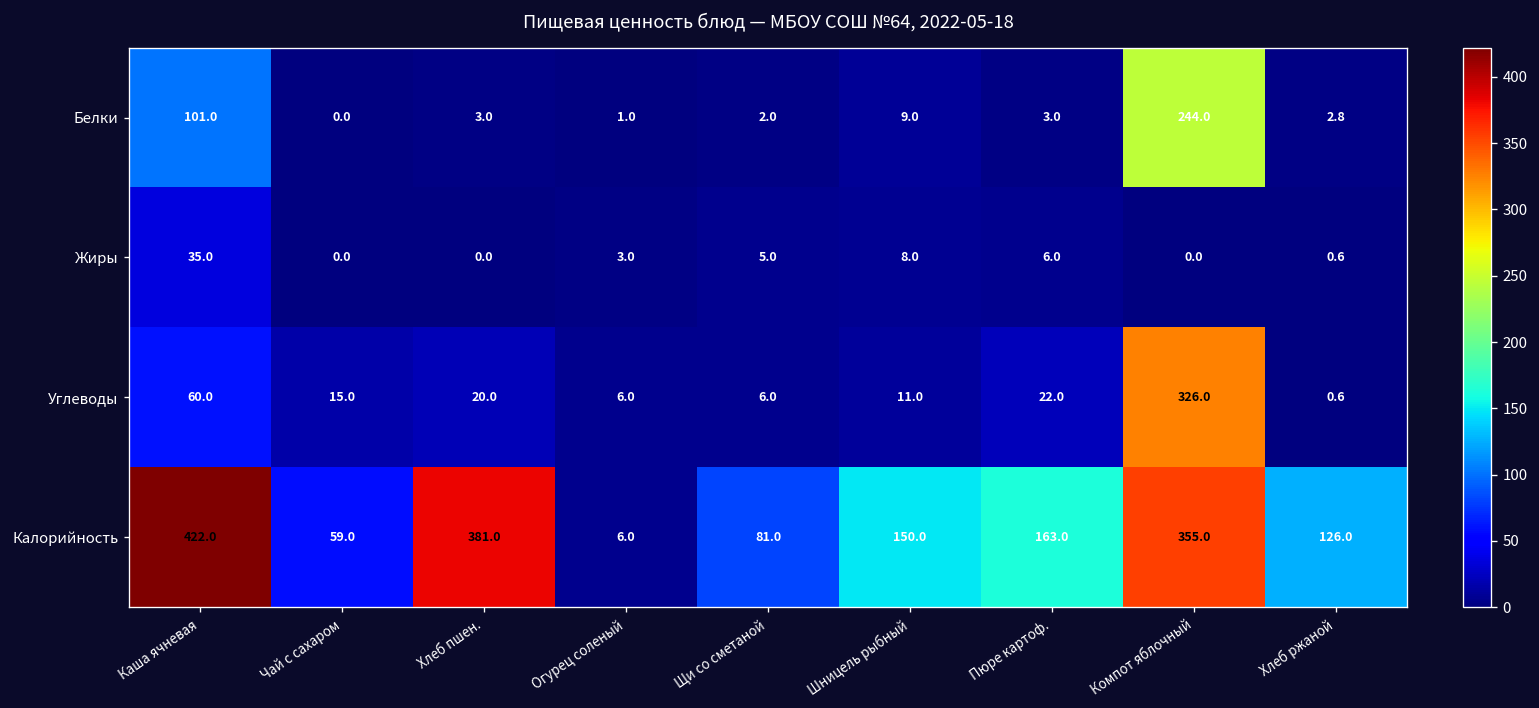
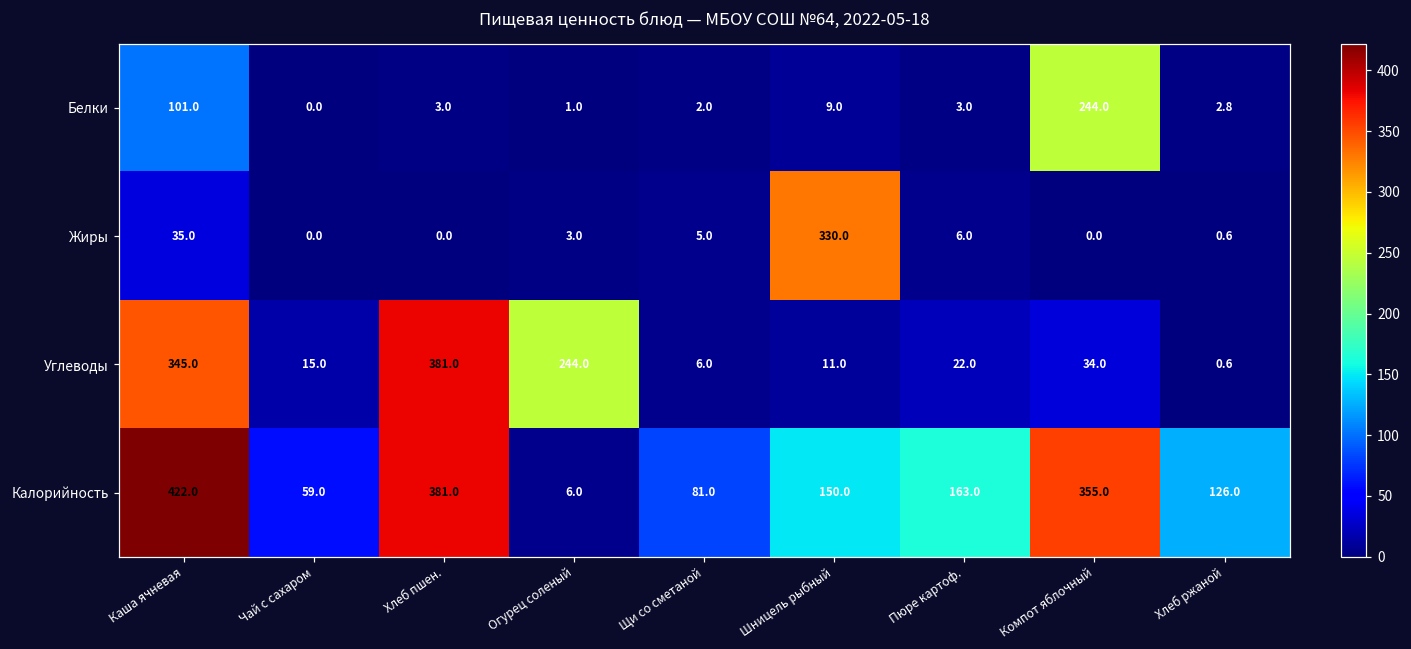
  {
    "Белки": {
      "Каша ячневая": 101.0,
      "Чай с сахаром": 0.0,
      "Хлеб пшен.": 3.0,
      "Огурец соленый": 1.0,
      "Щи со сметаной": 2.0,
      "Шницель рыбный": 9.0,
      "Пюре картоф.": 3.0,
      "Компот яблочный": 244.0,
      "Хлеб ржаной": 2.8
    },
    "Жиры": {
      "Каша ячневая": 35.0,
      "Чай с сахаром": 0.0,
      "Хлеб пшен.": 0.0,
      "Огурец соленый": 3.0,
      "Щи со сметаной": 5.0,
-     "Шницель рыбный": 8.0,
+     "Шницель рыбный": 330.0,
      "Пюре картоф.": 6.0,
      "Компот яблочный": 0.0,
      "Хлеб ржаной": 0.6
    },
    "Углеводы": {
-     "Каша ячневая": 60.0,
+     "Каша ячневая": 345.0,
      "Чай с сахаром": 15.0,
-     "Хлеб пшен.": 20.0,
-     "Огурец соленый": 6.0,
+     "Хлеб пшен.": 381.0,
+     "Огурец соленый": 244.0,
      "Щи со сметаной": 6.0,
      "Шницель рыбный": 11.0,
      "Пюре картоф.": 22.0,
-     "Компот яблочный": 326.0,
+     "Компот яблочный": 34.0,
      "Хлеб ржаной": 0.6
    },
    "Калорийность": {
      "Каша ячневая": 422.0,
      "Чай с сахаром": 59.0,
      "Хлеб пшен.": 381.0,
      "Огурец соленый": 6.0,
      "Щи со сметаной": 81.0,
      "Шницель рыбный": 150.0,
      "Пюре картоф.": 163.0,
      "Компот яблочный": 355.0,
      "Хлеб ржаной": 126.0
    }
  }
